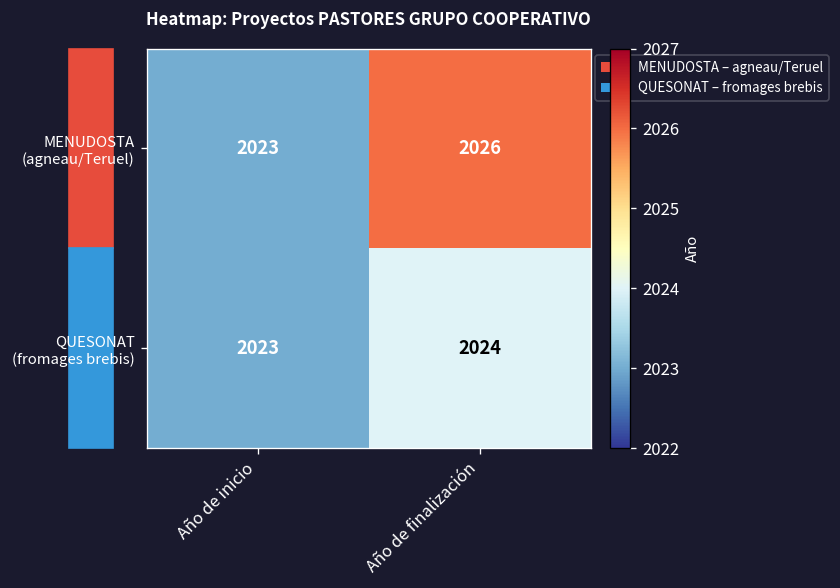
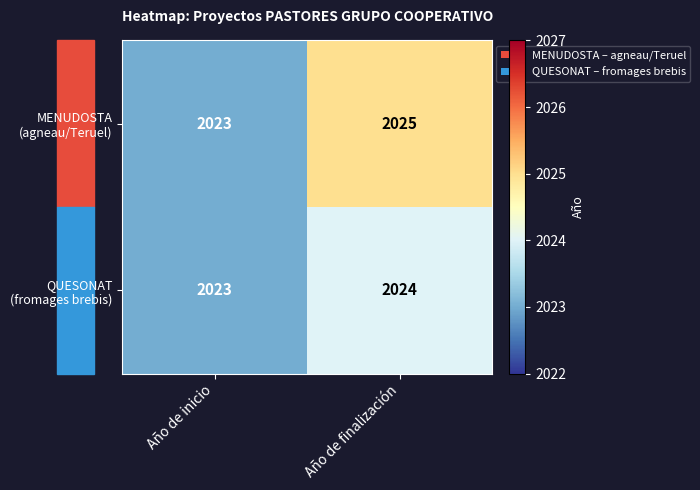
  {
    "MENUDOSTA (agneau/Teruel)": {
      "Año de inicio": 2023,
-     "Año de finalización": 2026
+     "Año de finalización": 2025
    },
    "QUESONAT (fromages brebis)": {
      "Año de inicio": 2023,
      "Año de finalización": 2024
    }
  }
